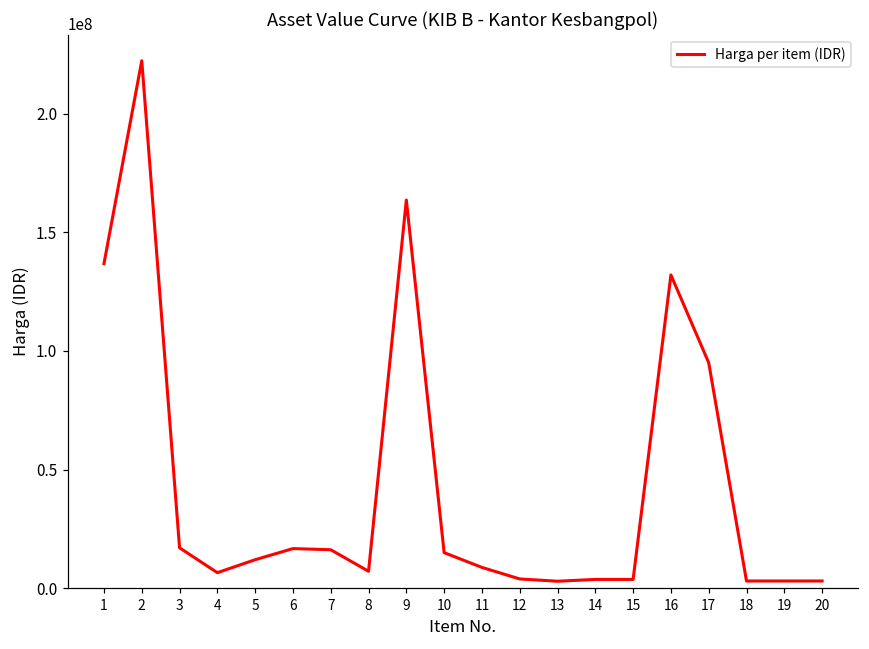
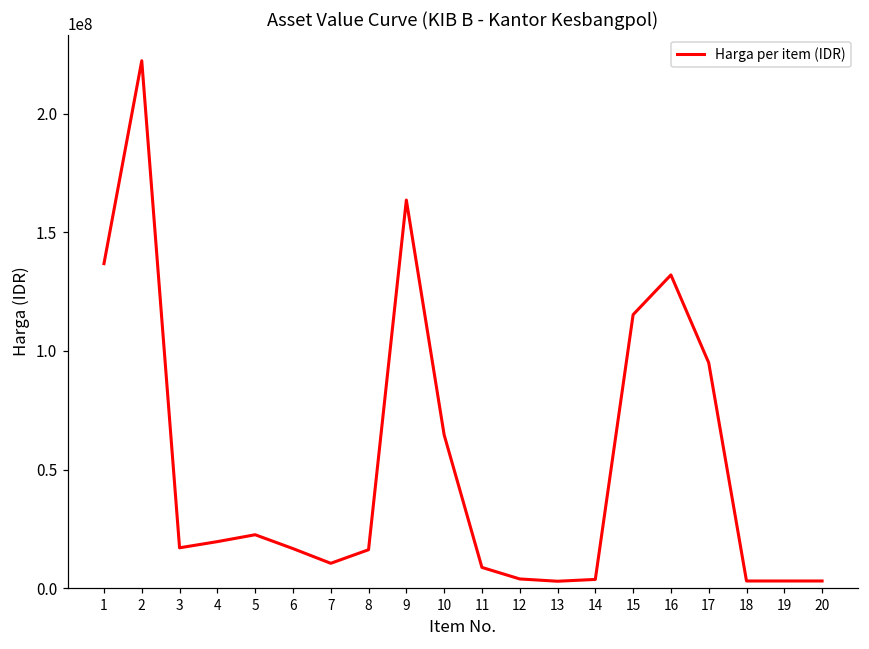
  {
    "1": 137000000,
    "2": 222000000,
    "3": 17000000,
-   "4": 7000000,
-   "5": 12000000,
+   "4": 20000000,
+   "5": 23000000,
    "6": 17000000,
-   "7": 16000000,
-   "8": 7000000,
+   "7": 10000000,
+   "8": 16000000,
    "9": 164000000,
-   "10": 15000000,
+   "10": 65000000,
    "11": 9000000,
    "12": 4000000,
    "13": 3000000,
    "14": 4000000,
-   "15": 4000000,
+   "15": 115000000,
    "16": 132000000,
    "17": 95000000,
    "18": 3000000,
    "19": 3000000,
    "20": 3000000
  }
